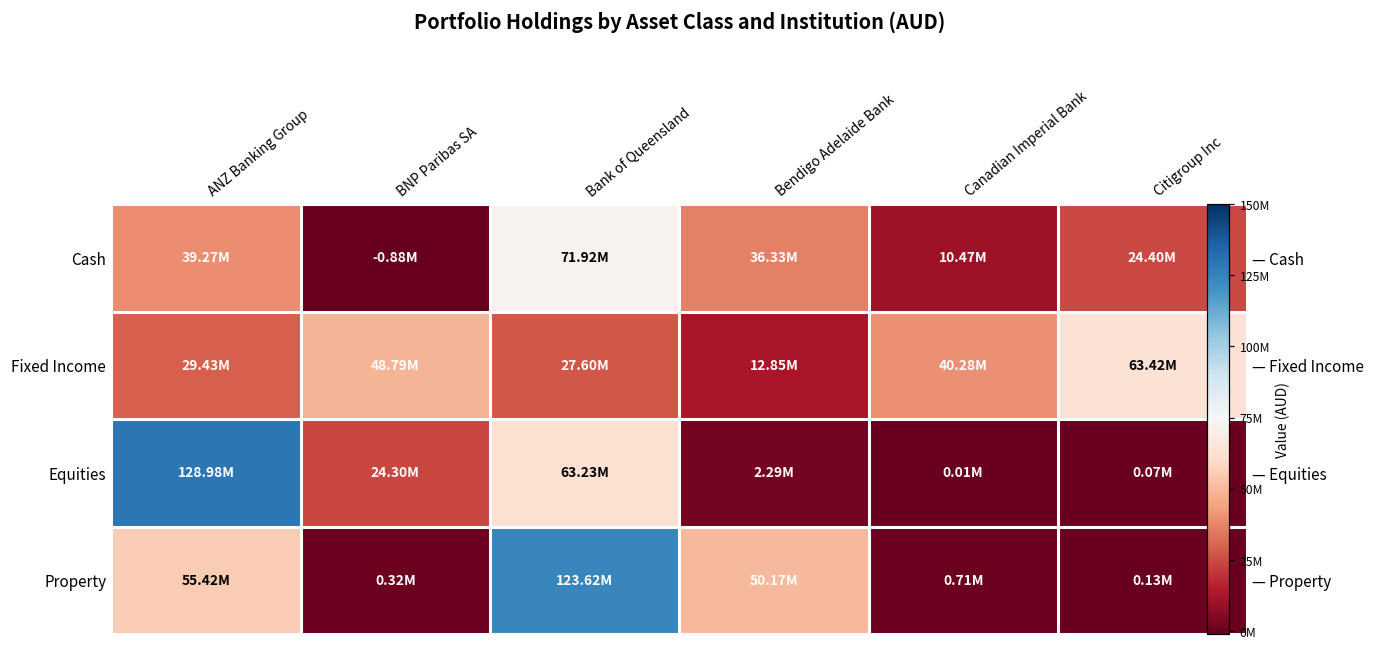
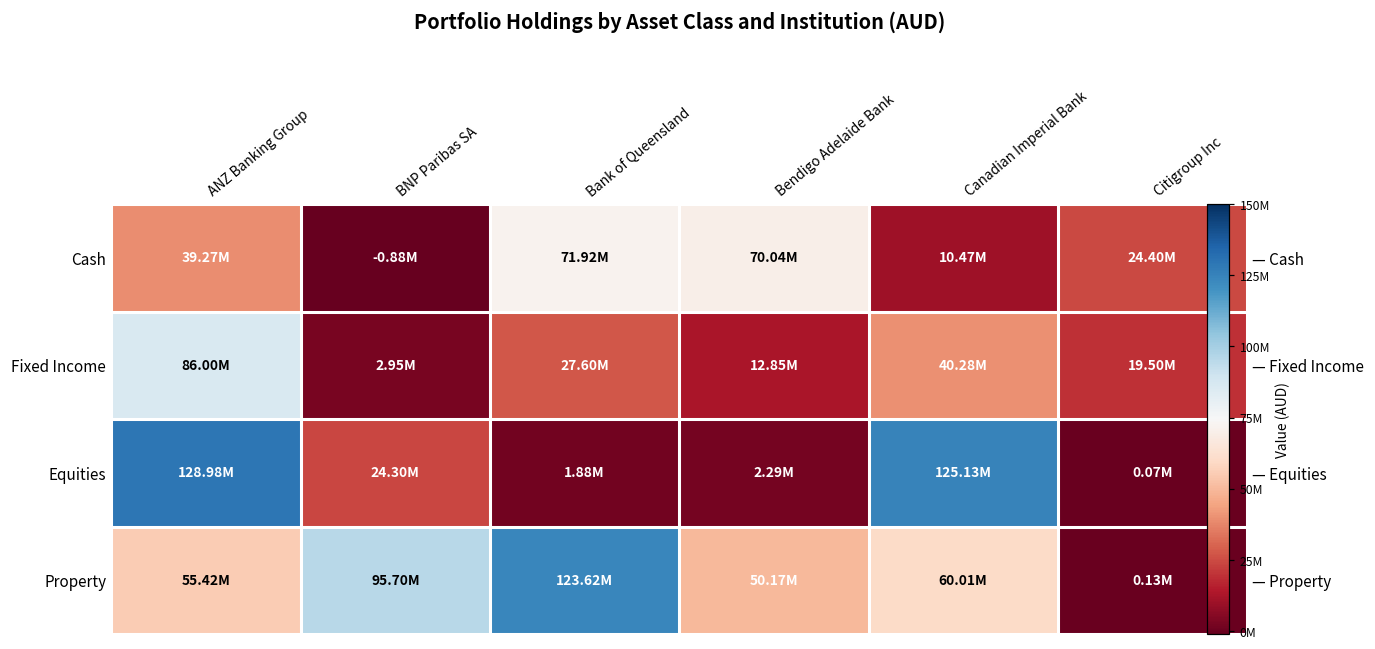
  {
    "Cash": {
      "ANZ Banking Group": "39.27M",
      "BNP Paribas SA": "-0.88M",
      "Bank of Queensland": "71.92M",
-     "Bendigo Adelaide Bank": "36.33M",
+     "Bendigo Adelaide Bank": "70.04M",
      "Canadian Imperial Bank": "10.47M",
      "Citigroup Inc": "24.40M"
    },
    "Fixed Income": {
-     "ANZ Banking Group": "29.43M",
-     "BNP Paribas SA": "48.79M",
+     "ANZ Banking Group": "86.00M",
+     "BNP Paribas SA": "2.95M",
      "Bank of Queensland": "27.60M",
      "Bendigo Adelaide Bank": "12.85M",
      "Canadian Imperial Bank": "40.28M",
-     "Citigroup Inc": "63.42M"
+     "Citigroup Inc": "19.50M"
    },
    "Equities": {
      "ANZ Banking Group": "128.98M",
      "BNP Paribas SA": "24.30M",
-     "Bank of Queensland": "63.23M",
+     "Bank of Queensland": "1.88M",
      "Bendigo Adelaide Bank": "2.29M",
-     "Canadian Imperial Bank": "0.01M",
+     "Canadian Imperial Bank": "125.13M",
      "Citigroup Inc": "0.07M"
    },
    "Property": {
      "ANZ Banking Group": "55.42M",
-     "BNP Paribas SA": "0.32M",
+     "BNP Paribas SA": "95.70M",
      "Bank of Queensland": "123.62M",
      "Bendigo Adelaide Bank": "50.17M",
-     "Canadian Imperial Bank": "0.71M",
+     "Canadian Imperial Bank": "60.01M",
      "Citigroup Inc": "0.13M"
    }
  }
